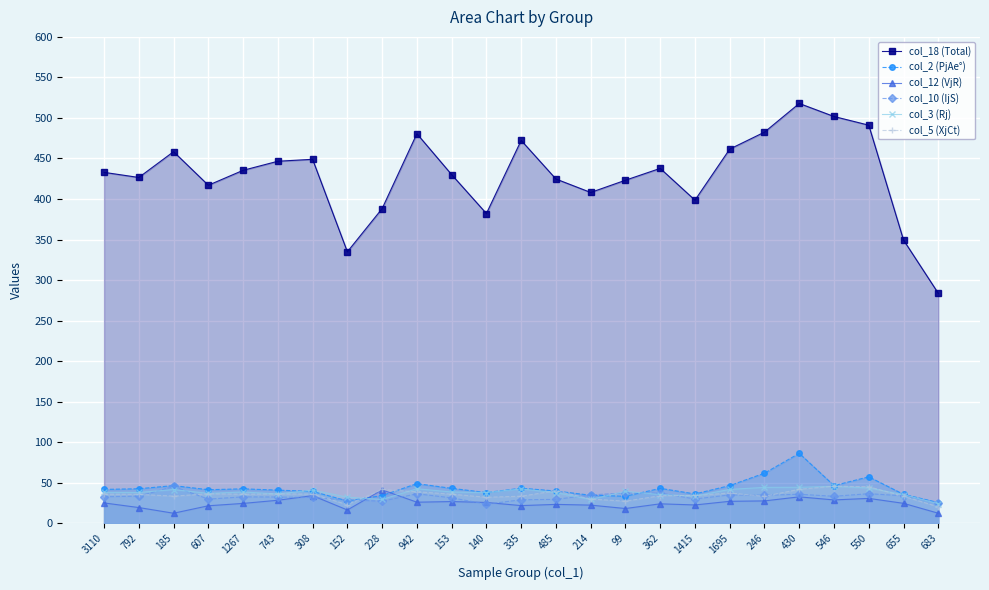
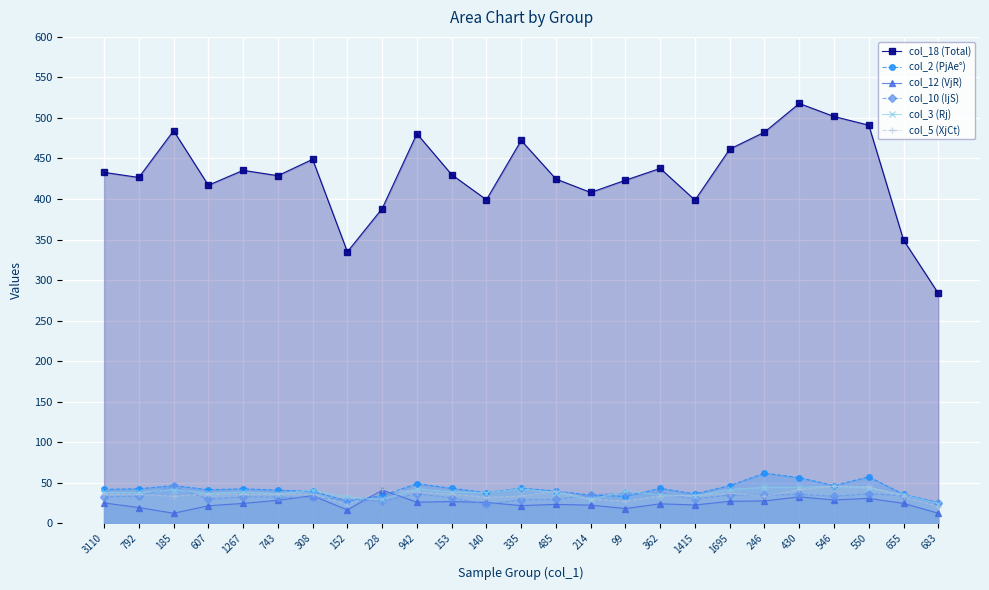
  {
    "col_18 (Total)": {
      "3110": 430,
      "792": 430,
-     "185": 460,
+     "185": 480,
      "607": 420,
      "1267": 440,
-     "743": 450,
+     "743": 430,
      "308": 450,
      "152": 330,
      "228": 390,
      "942": 480,
      "153": 430,
-     "140": 380,
+     "140": 400,
      "335": 470,
      "485": 420,
      "214": 410,
      "99": 420,
      "362": 440,
      "1415": 400,
      "1695": 460,
      "246": 480,
      "430": 520,
      "546": 500,
      "550": 490,
      "655": 350,
      "683": 280
    },
    "col_2 (PjAe°)": {
      "3110": 40,
      "792": 40,
      "607": 40,
      "1267": 40,
      "743": 40,
      "228": 30,
      "942": 50,
      "153": 40,
      "99": 30,
      "362": 40,
      "1695": 50,
      "246": 60,
-     "430": 90,
+     "430": 60,
      "550": 60
    }
  }
